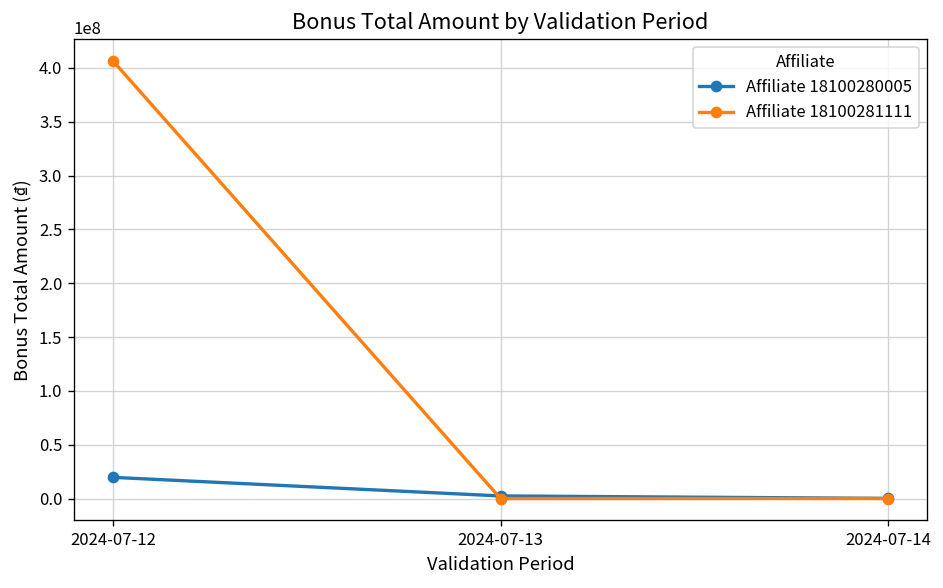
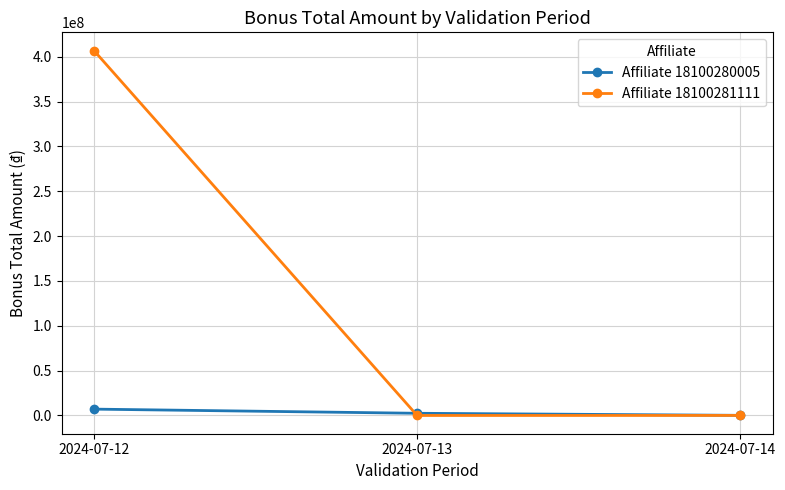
  {
    "Affiliate 18100280005": {
-     "2024-07-12": 20000000
+     "2024-07-12": 10000000
    },
    "Affiliate 18100281111": {
      "2024-07-12": 410000000
    }
  }
